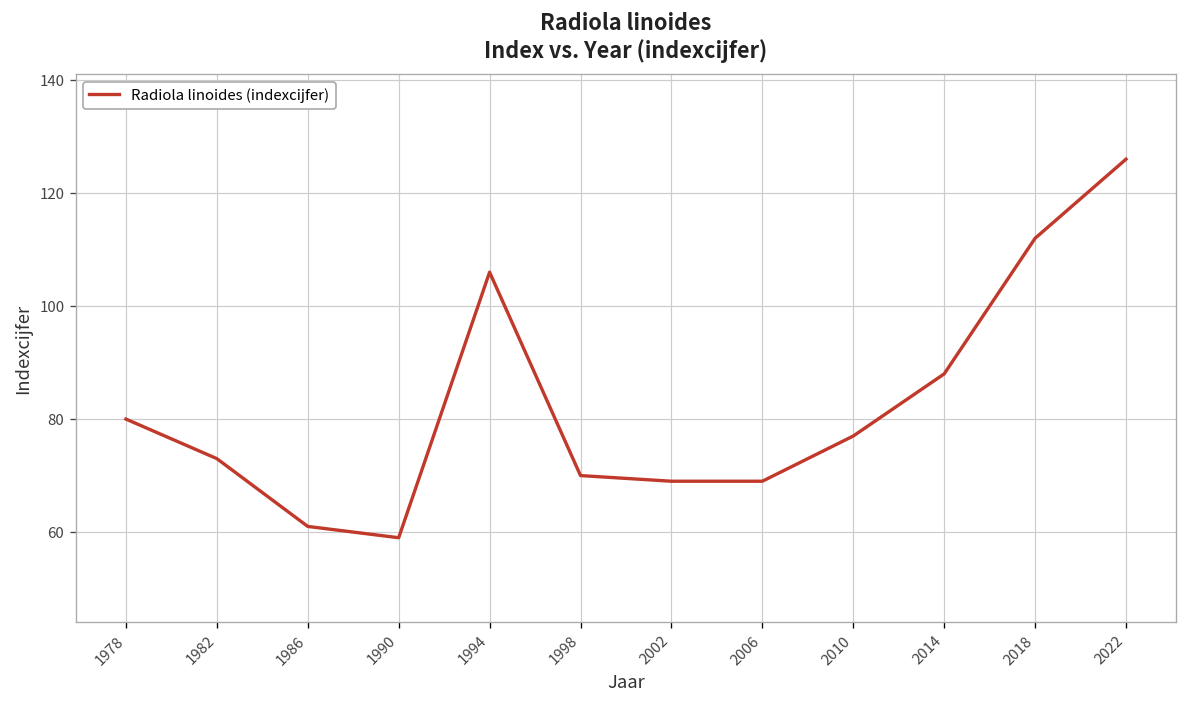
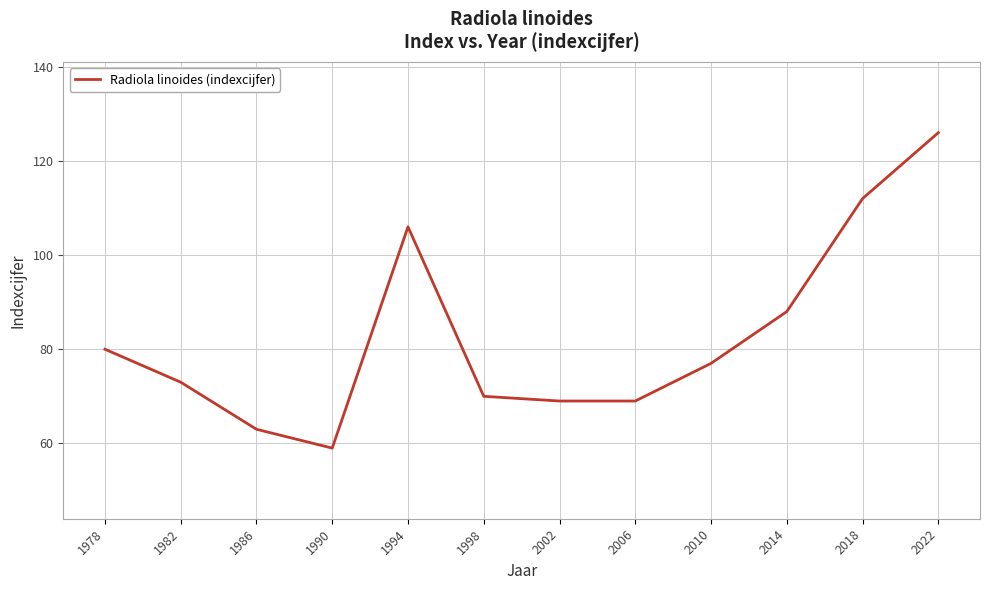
  {
    "1978": 80,
    "1982": 73,
-   "1986": 61,
+   "1986": 63,
    "1990": 59,
    "1994": 106,
    "1998": 70,
    "2002": 69,
    "2006": 69,
    "2010": 77,
    "2014": 88,
    "2018": 112,
    "2022": 126
  }
